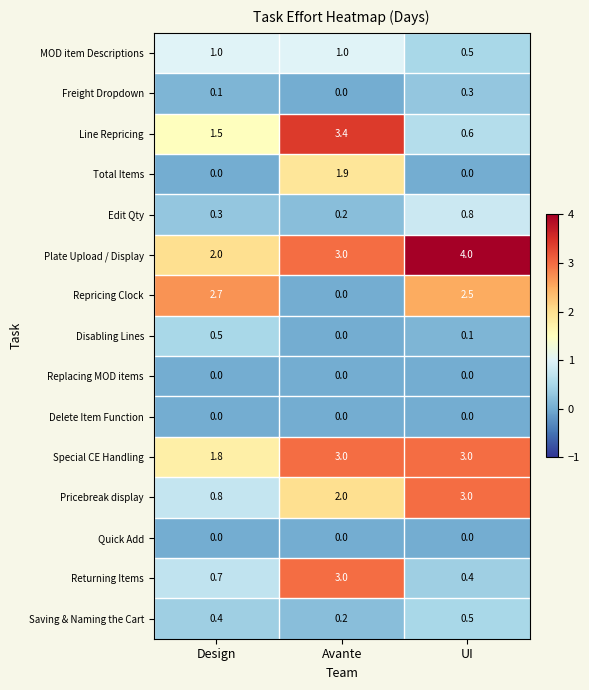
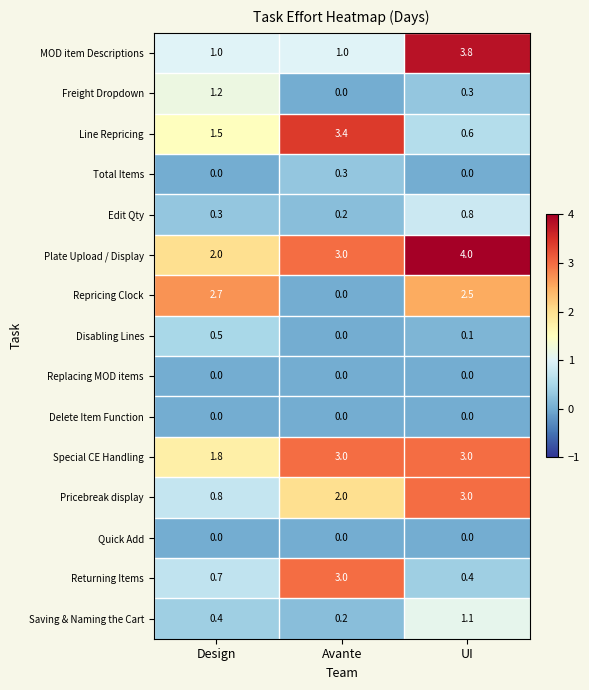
  {
    "MOD item Descriptions": {
      "Design": 1.0,
      "Avante": 1.0,
-     "UI": 0.5
+     "UI": 3.8
    },
    "Freight Dropdown": {
-     "Design": 0.1,
+     "Design": 1.2,
      "Avante": 0.0,
      "UI": 0.3
    },
    "Line Repricing": {
      "Design": 1.5,
      "Avante": 3.4,
      "UI": 0.6
    },
    "Total Items": {
      "Design": 0.0,
-     "Avante": 1.9,
+     "Avante": 0.3,
      "UI": 0.0
    },
    "Edit Qty": {
      "Design": 0.3,
      "Avante": 0.2,
      "UI": 0.8
    },
    "Plate Upload / Display": {
      "Design": 2.0,
      "Avante": 3.0,
      "UI": 4.0
    },
    "Repricing Clock": {
      "Design": 2.7,
      "Avante": 0.0,
      "UI": 2.5
    },
    "Disabling Lines": {
      "Design": 0.5,
      "Avante": 0.0,
      "UI": 0.1
    },
    "Replacing MOD items": {
      "Design": 0.0,
      "Avante": 0.0,
      "UI": 0.0
    },
    "Delete Item Function": {
      "Design": 0.0,
      "Avante": 0.0,
      "UI": 0.0
    },
    "Special CE Handling": {
      "Design": 1.8,
      "Avante": 3.0,
      "UI": 3.0
    },
    "Pricebreak display": {
      "Design": 0.8,
      "Avante": 2.0,
      "UI": 3.0
    },
    "Quick Add": {
      "Design": 0.0,
      "Avante": 0.0,
      "UI": 0.0
    },
    "Returning Items": {
      "Design": 0.7,
      "Avante": 3.0,
      "UI": 0.4
    },
    "Saving & Naming the Cart": {
      "Design": 0.4,
      "Avante": 0.2,
-     "UI": 0.5
+     "UI": 1.1
    }
  }
